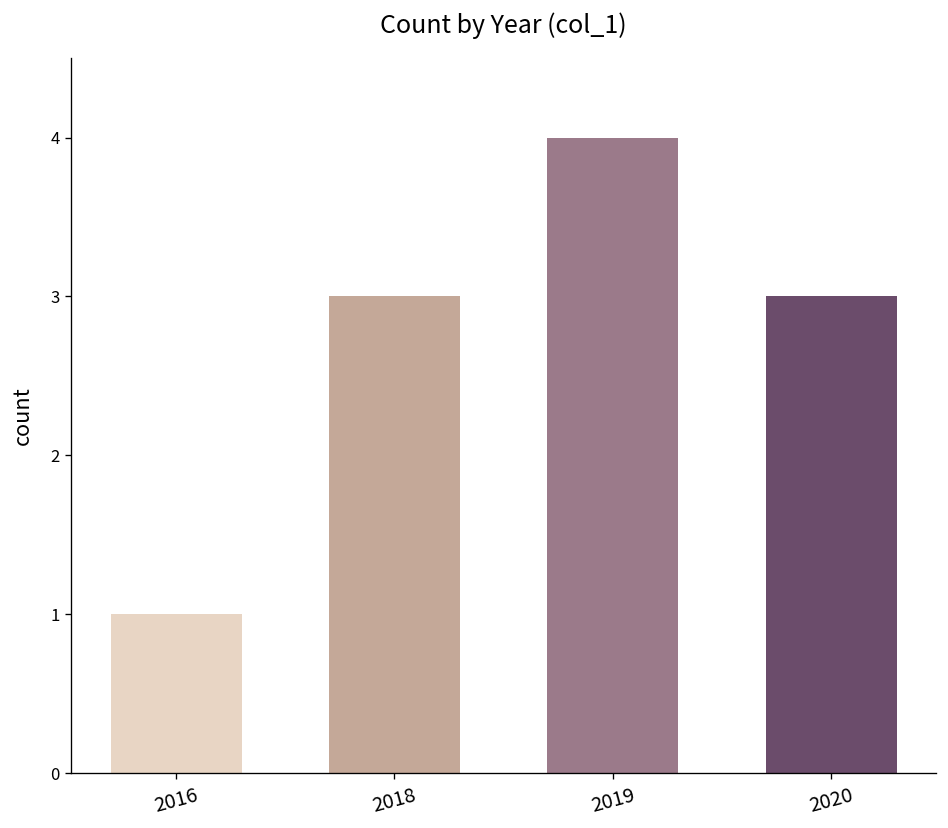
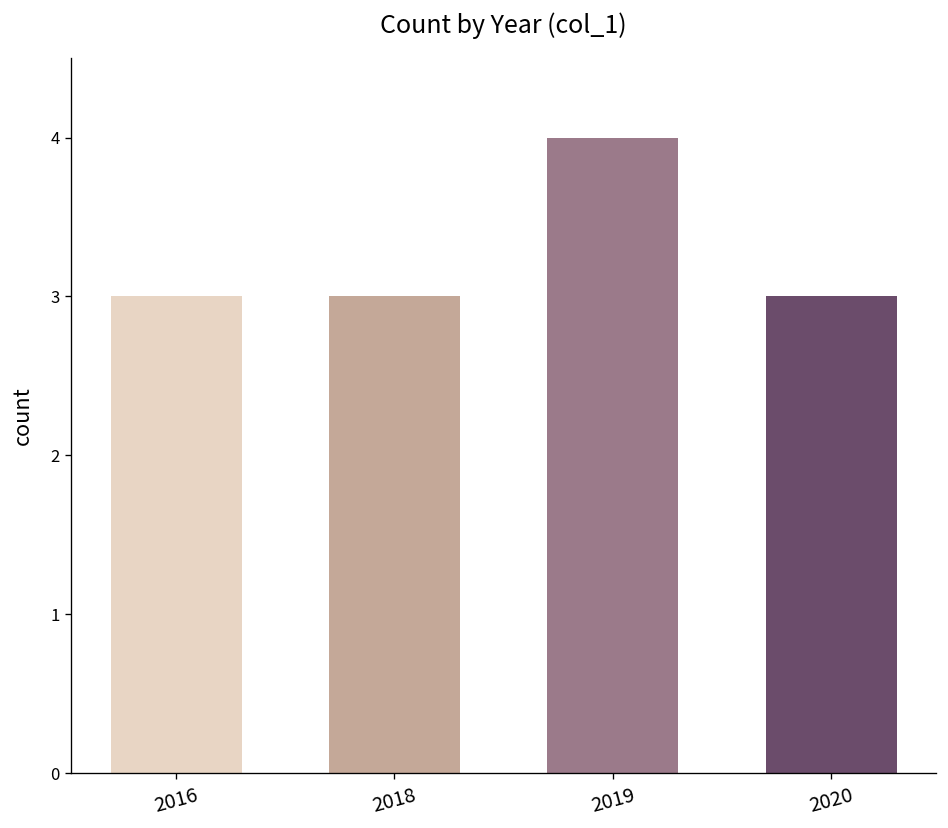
  {
-   "2016": 1,
+   "2016": 3,
    "2018": 3,
    "2019": 4,
    "2020": 3
  }
